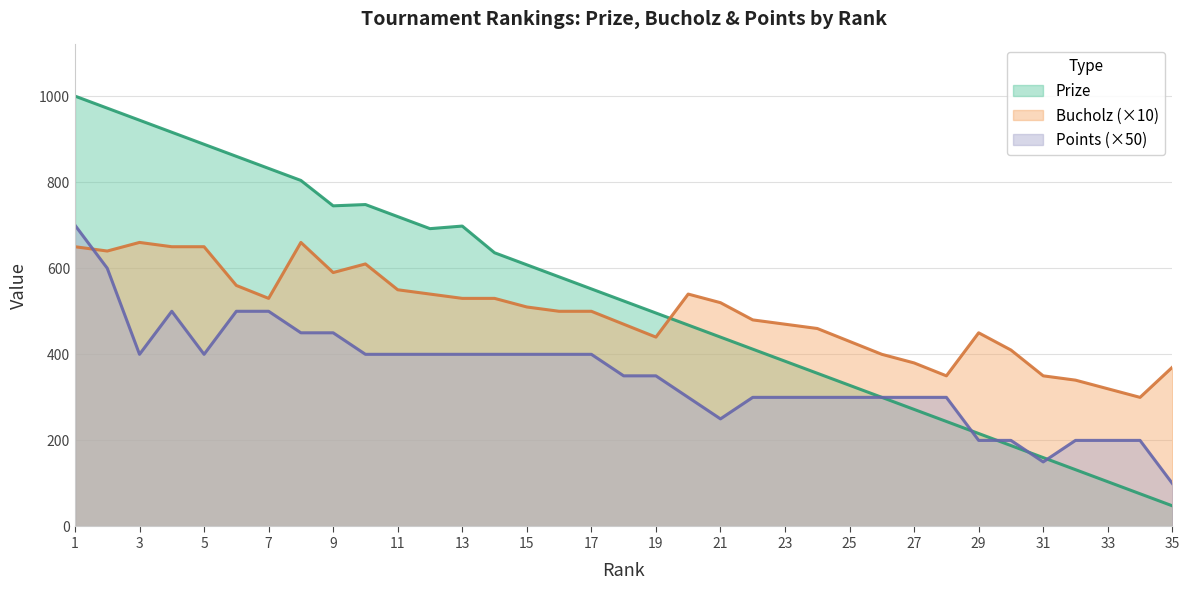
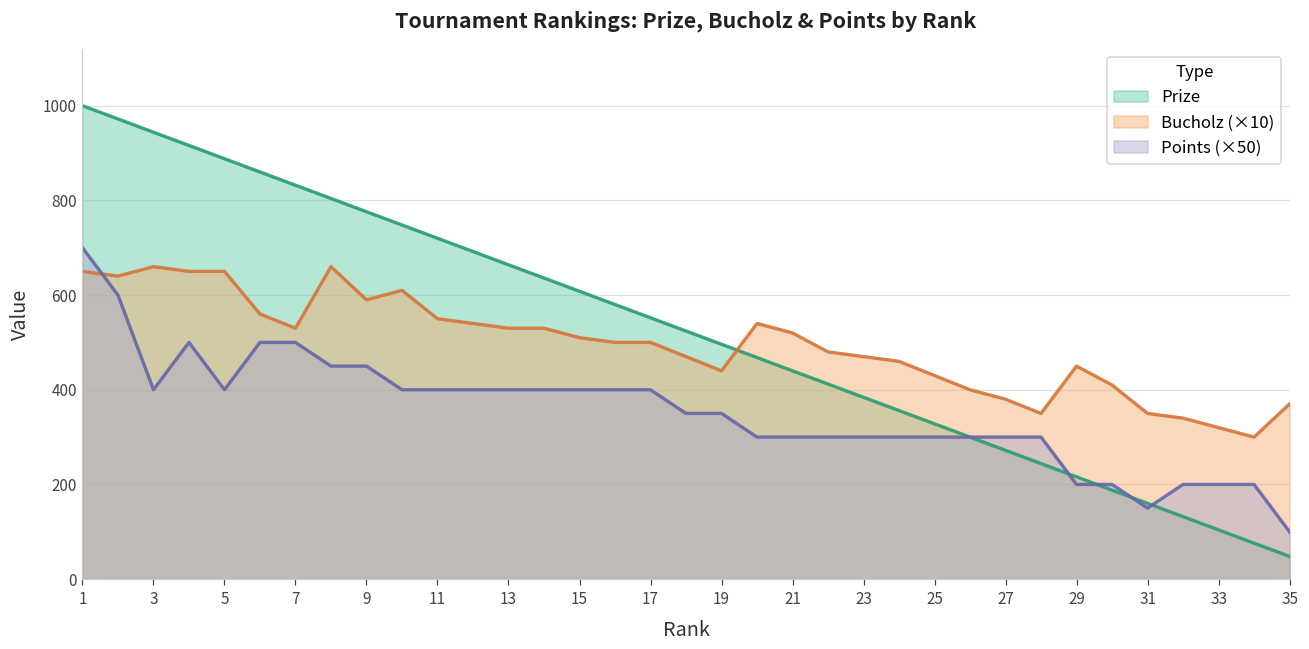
  {
    "Prize": {
      "1": 1000,
      "3": 940,
      "5": 890,
      "7": 830,
-     "9": 750,
+     "9": 780,
      "11": 720,
-     "13": 700,
+     "13": 660,
      "15": 610,
      "17": 550,
      "19": 500,
      "21": 440,
      "23": 380,
      "25": 330,
      "27": 270,
      "29": 220,
      "31": 160,
      "33": 100,
      "35": 50
    },
    "Bucholz (×10)": {
      "1": 650,
      "3": 660,
      "5": 650,
      "7": 530,
      "9": 590,
      "11": 550,
      "13": 530,
      "15": 510,
      "17": 500,
      "19": 440,
      "21": 520,
      "23": 470,
      "25": 430,
      "27": 380,
      "29": 450,
      "31": 350,
      "33": 320,
      "35": 370
    },
    "Points (×50)": {
      "1": 700,
      "3": 400,
      "5": 400,
      "7": 500,
      "9": 450,
      "11": 400,
      "13": 400,
      "15": 400,
      "17": 400,
      "19": 350,
-     "21": 250,
+     "21": 300,
      "23": 300,
      "25": 300,
      "27": 300,
      "29": 200,
      "31": 150,
      "33": 200,
      "35": 100
    }
  }
